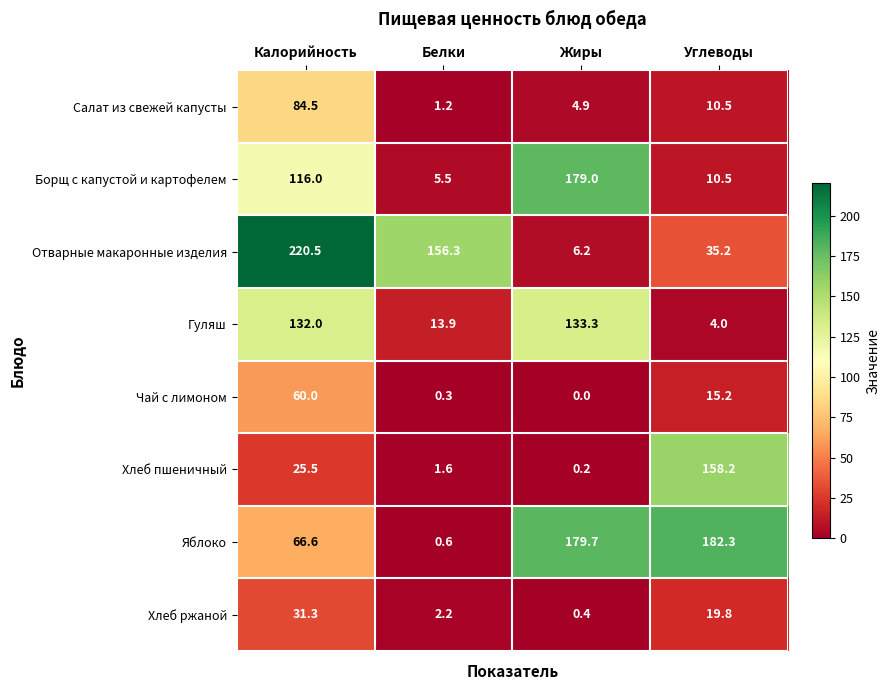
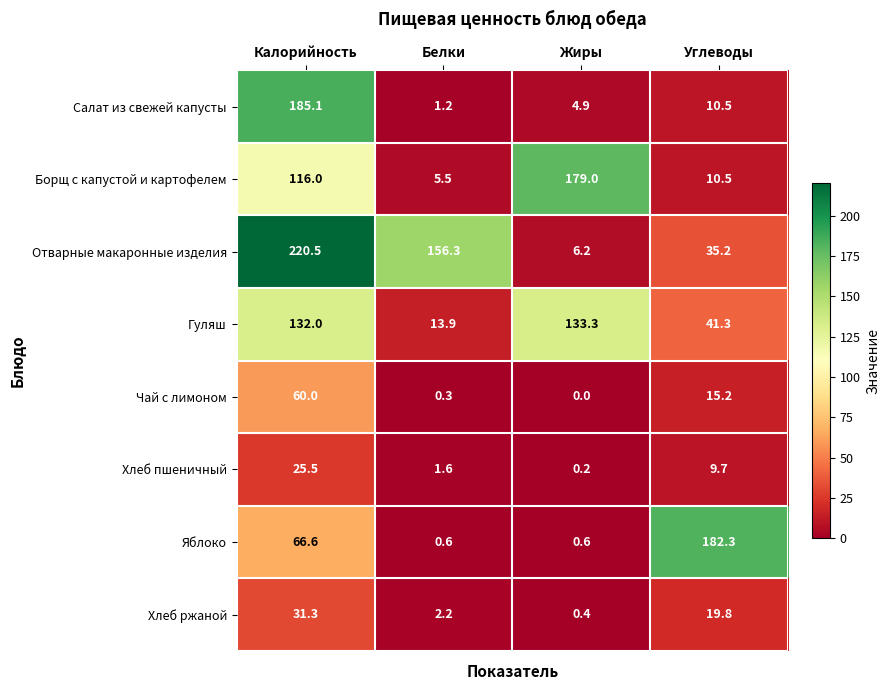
  {
    "Салат из свежей капусты": {
-     "Калорийность": 84.5,
+     "Калорийность": 185.1,
      "Белки": 1.2,
      "Жиры": 4.9,
      "Углеводы": 10.5
    },
    "Борщ с капустой и картофелем": {
      "Калорийность": 116.0,
      "Белки": 5.5,
      "Жиры": 179.0,
      "Углеводы": 10.5
    },
    "Отварные макаронные изделия": {
      "Калорийность": 220.5,
      "Белки": 156.3,
      "Жиры": 6.2,
      "Углеводы": 35.2
    },
    "Гуляш": {
      "Калорийность": 132.0,
      "Белки": 13.9,
      "Жиры": 133.3,
-     "Углеводы": 4.0
+     "Углеводы": 41.3
    },
    "Чай с лимоном": {
      "Калорийность": 60.0,
      "Белки": 0.3,
      "Жиры": 0.0,
      "Углеводы": 15.2
    },
    "Хлеб пшеничный": {
      "Калорийность": 25.5,
      "Белки": 1.6,
      "Жиры": 0.2,
-     "Углеводы": 158.2
+     "Углеводы": 9.7
    },
    "Яблоко": {
      "Калорийность": 66.6,
      "Белки": 0.6,
-     "Жиры": 179.7,
+     "Жиры": 0.6,
      "Углеводы": 182.3
    },
    "Хлеб ржаной": {
      "Калорийность": 31.3,
      "Белки": 2.2,
      "Жиры": 0.4,
      "Углеводы": 19.8
    }
  }
